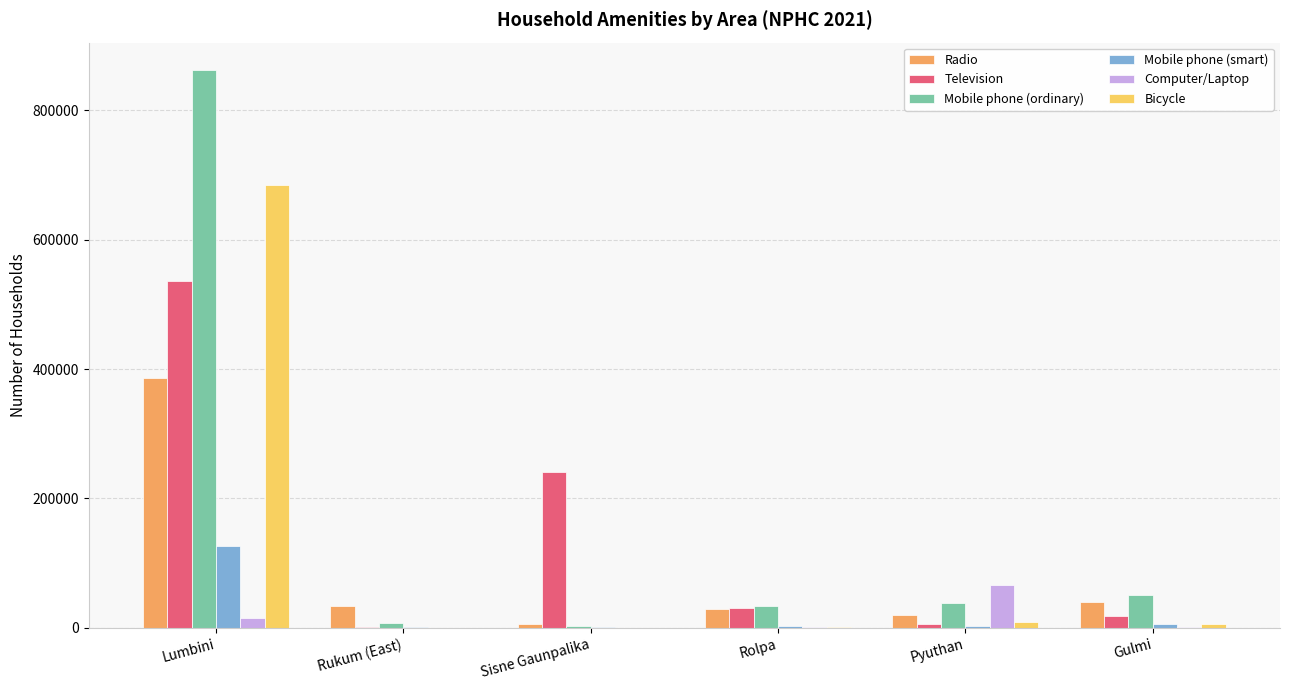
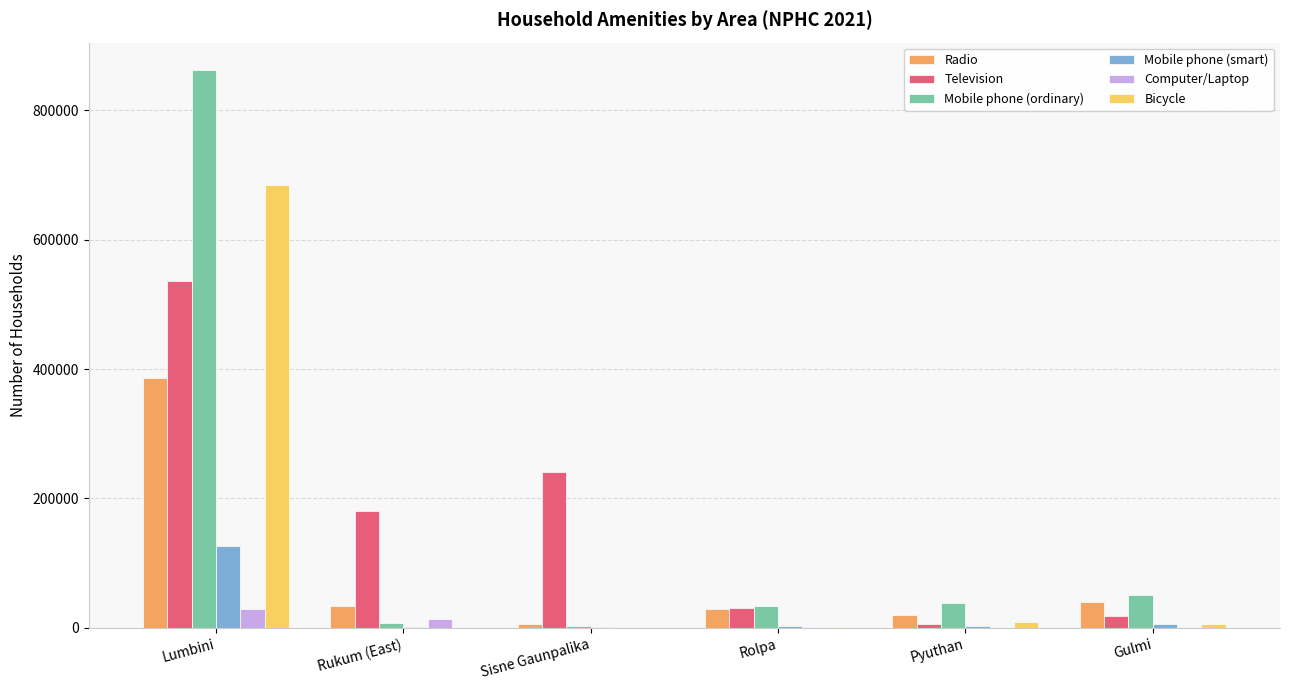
  {
    "Television": {
      "Lumbini": 540000,
-     "Rukum (East)": 0,
+     "Rukum (East)": 180000,
      "Sisne Gaunpalika": 240000,
      "Rolpa": 30000,
      "Pyuthan": 10000,
      "Gulmi": 20000
    },
    "Computer/Laptop": {
-     "Lumbini": 10000,
-     "Rukum (East)": 0,
-     "Pyuthan": 70000
+     "Lumbini": 30000,
+     "Rukum (East)": 10000,
+     "Pyuthan": 0
    }
  }
